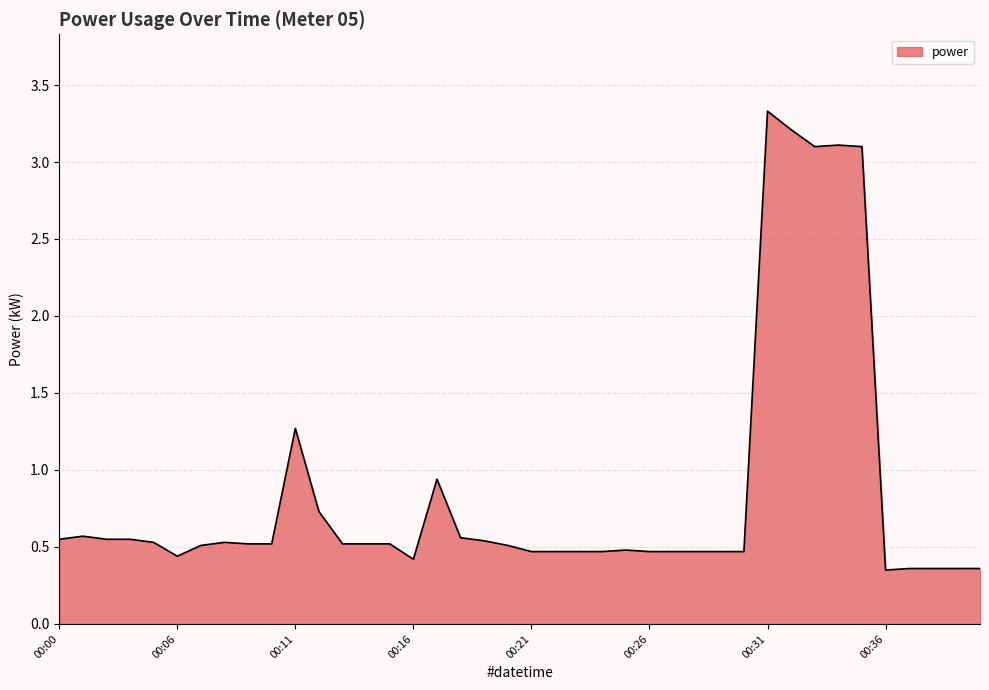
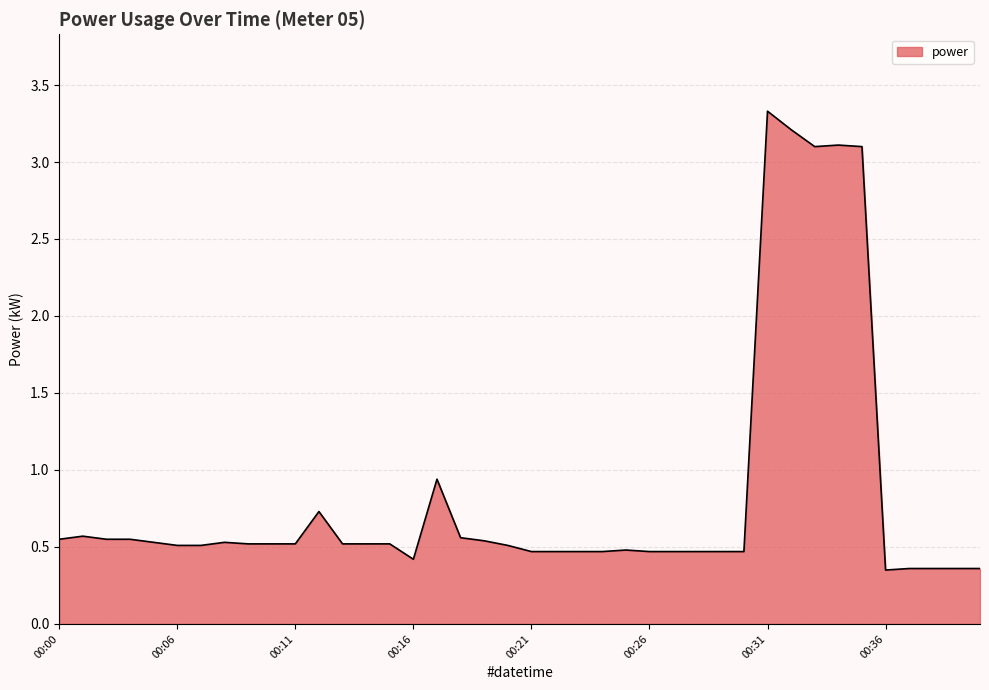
  {
    "00:00": 0.55,
-   "00:06": 0.44,
-   "00:11": 1.27,
+   "00:06": 0.51,
+   "00:11": 0.52,
    "00:16": 0.42,
    "00:21": 0.47,
    "00:26": 0.47,
    "00:31": 3.33,
    "00:36": 0.35
  }
